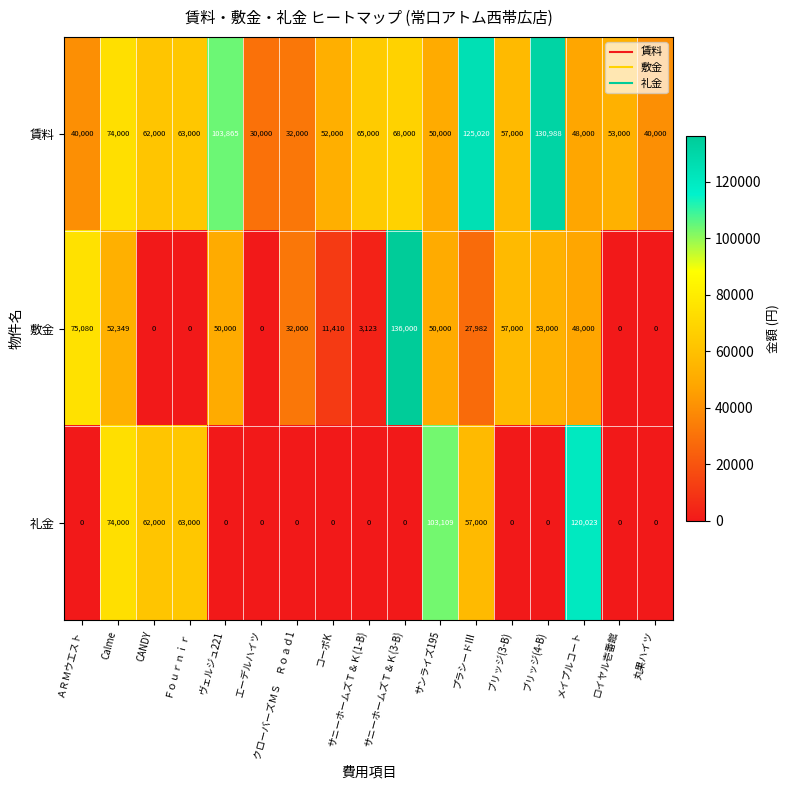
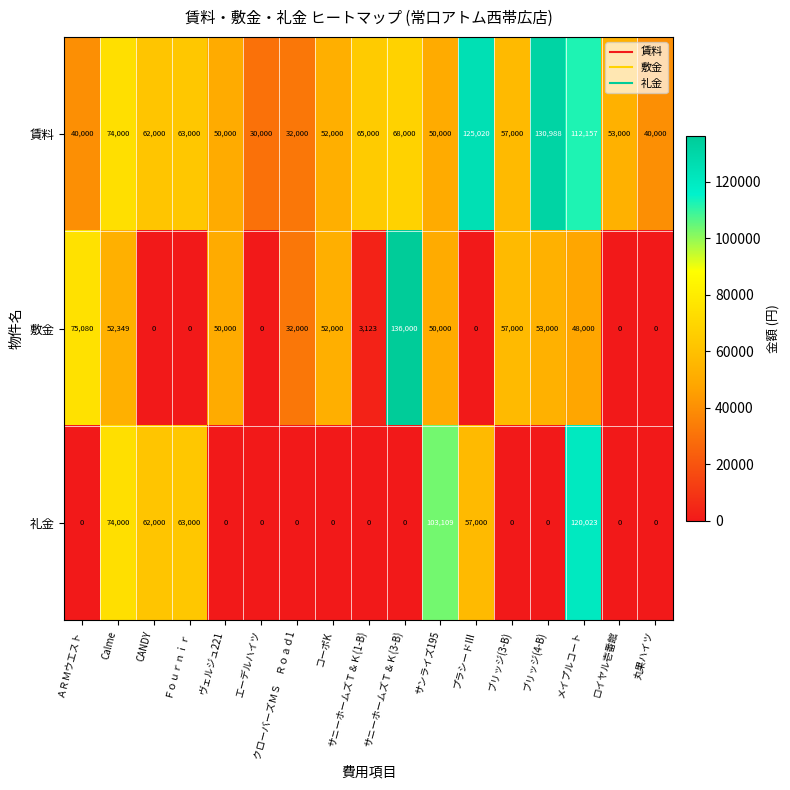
  {
    "賃料": {
      "ＡＲＭウエスト": "40,000",
      "Calme": "74,000",
      "CANDY": "62,000",
      "Ｆｏｕｒｎｉｒ": "63,000",
-     "ヴェルジュ221": "103,865",
+     "ヴェルジュ221": "50,000",
      "エーデルハイツ": "30,000",
      "クローバーズＭＳ Ｒｏａｄ1": "32,000",
      "コーポK": "52,000",
      "サニーホームズＴ＆Ｋ(1-B)": "65,000",
      "サニーホームズＴ＆Ｋ(3-B)": "68,000",
      "サンライズ195": "50,000",
      "プラシードⅢ": "125,020",
      "ブリッジ(3-B)": "57,000",
      "ブリッジ(4-B)": "130,988",
-     "メイプルコート": "48,000",
+     "メイプルコート": "112,157",
      "ロイヤル壱番館": "53,000",
      "丸果ハイツ": "40,000"
    },
    "敷金": {
      "ＡＲＭウエスト": "75,080",
      "Calme": "52,349",
      "CANDY": "0",
      "Ｆｏｕｒｎｉｒ": "0",
      "ヴェルジュ221": "50,000",
      "エーデルハイツ": "0",
      "クローバーズＭＳ Ｒｏａｄ1": "32,000",
-     "コーポK": "11,410",
+     "コーポK": "52,000",
      "サニーホームズＴ＆Ｋ(1-B)": "3,123",
      "サニーホームズＴ＆Ｋ(3-B)": "136,000",
      "サンライズ195": "50,000",
-     "プラシードⅢ": "27,982",
+     "プラシードⅢ": "0",
      "ブリッジ(3-B)": "57,000",
      "ブリッジ(4-B)": "53,000",
      "メイプルコート": "48,000",
      "ロイヤル壱番館": "0",
      "丸果ハイツ": "0"
    },
    "礼金": {
      "ＡＲＭウエスト": "0",
      "Calme": "74,000",
      "CANDY": "62,000",
      "Ｆｏｕｒｎｉｒ": "63,000",
      "ヴェルジュ221": "0",
      "エーデルハイツ": "0",
      "クローバーズＭＳ Ｒｏａｄ1": "0",
      "コーポK": "0",
      "サニーホームズＴ＆Ｋ(1-B)": "0",
      "サニーホームズＴ＆Ｋ(3-B)": "0",
      "サンライズ195": "103,109",
      "プラシードⅢ": "57,000",
      "ブリッジ(3-B)": "0",
      "ブリッジ(4-B)": "0",
      "メイプルコート": "120,023",
      "ロイヤル壱番館": "0",
      "丸果ハイツ": "0"
    }
  }
